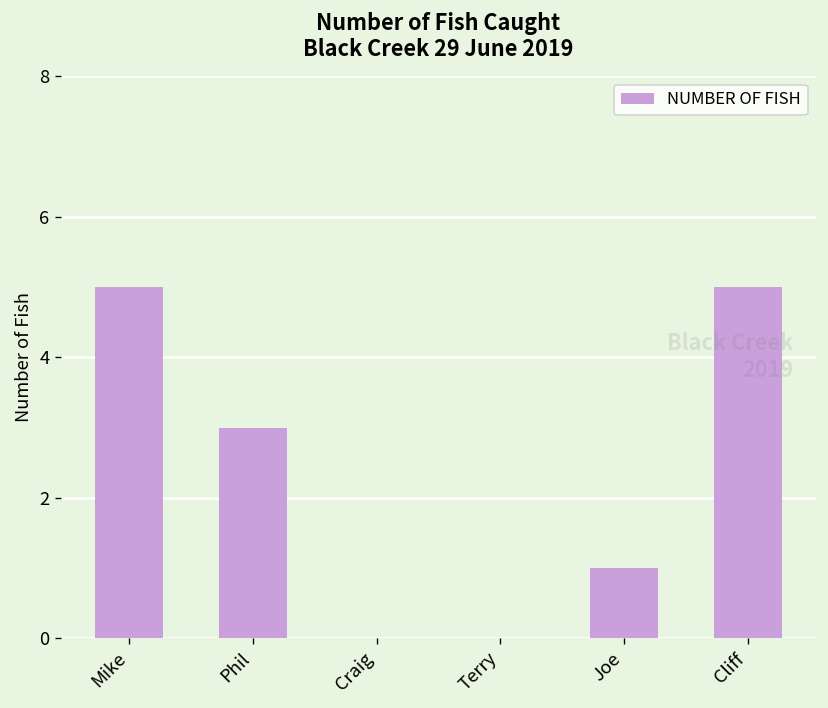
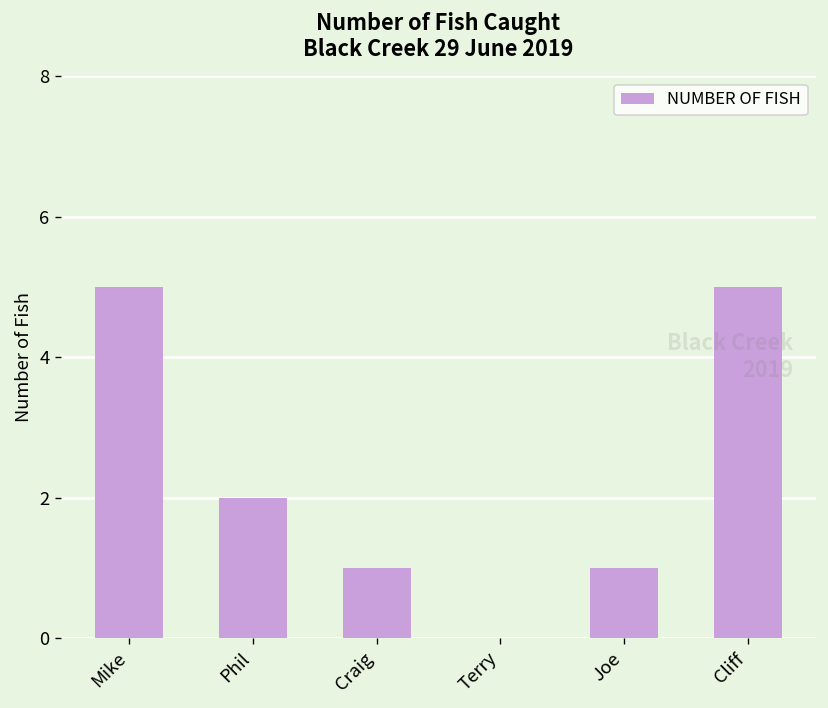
  {
    "Mike": 5,
-   "Phil": 3,
-   "Craig": 0,
+   "Phil": 2,
+   "Craig": 1,
    "Terry": 0,
    "Joe": 1
  }
